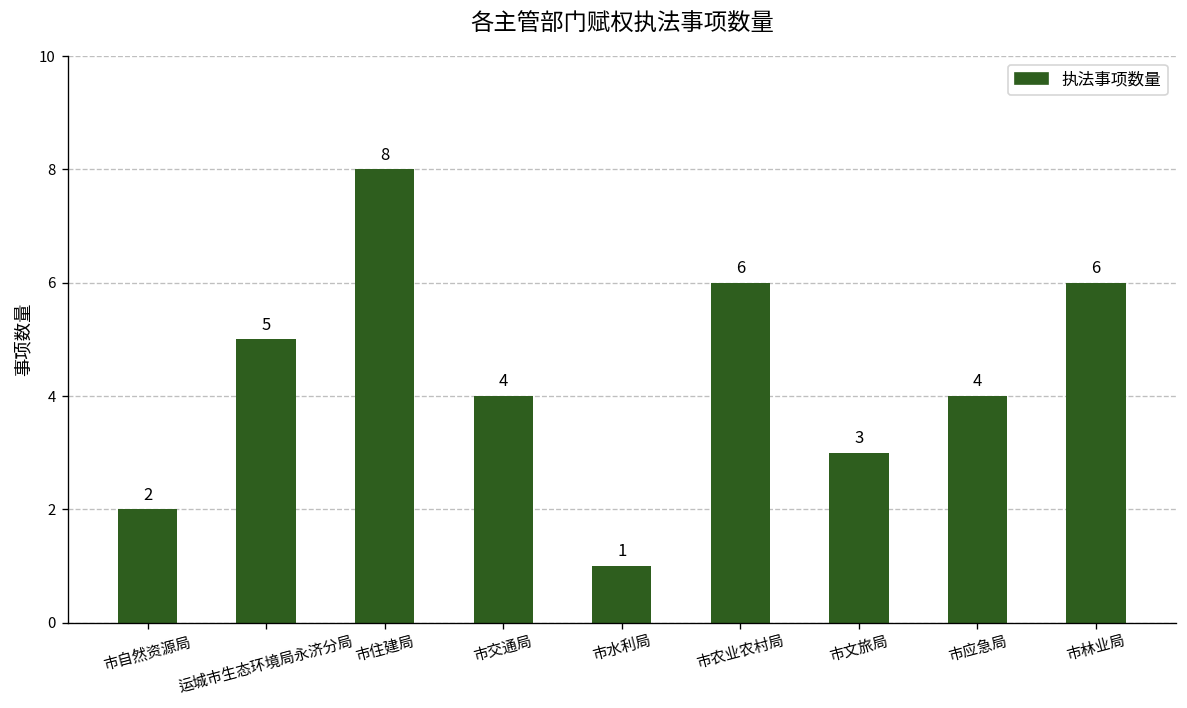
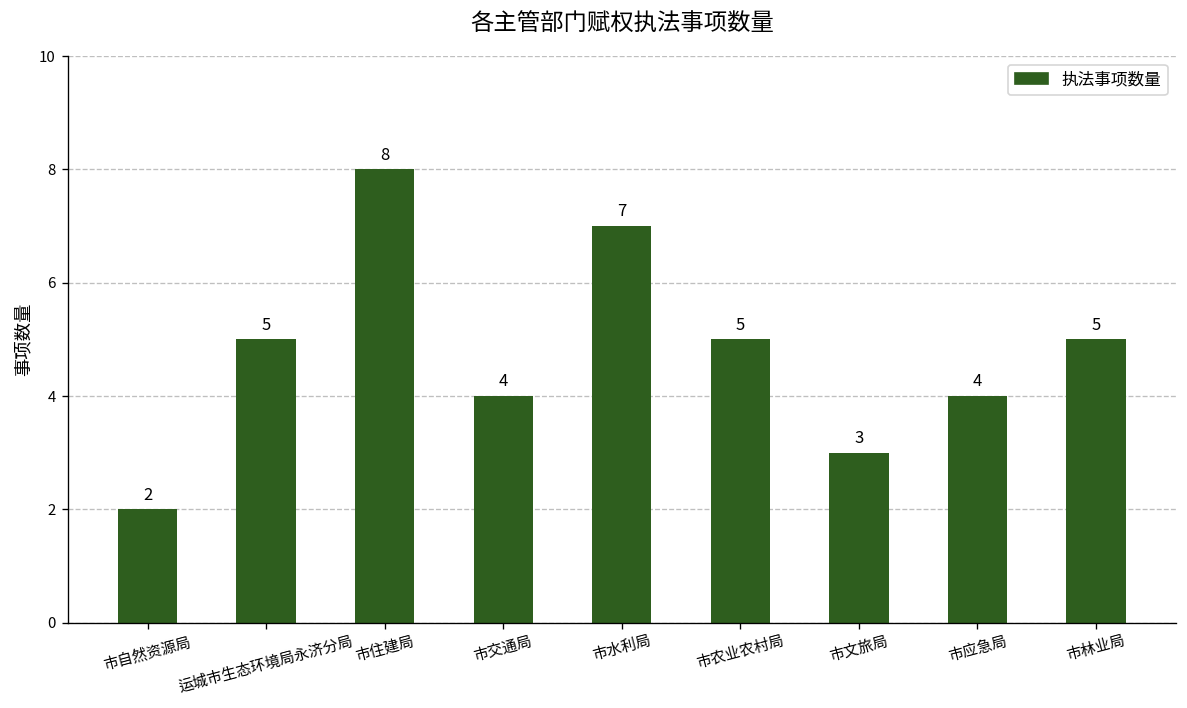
  {
    "市自然资源局": 2,
    "运城市生态环境局永济分局": 5,
    "市住建局": 8,
    "市交通局": 4,
-   "市水利局": 1,
-   "市农业农村局": 6,
+   "市水利局": 7,
+   "市农业农村局": 5,
    "市文旅局": 3,
    "市应急局": 4,
-   "市林业局": 6
+   "市林业局": 5
  }
